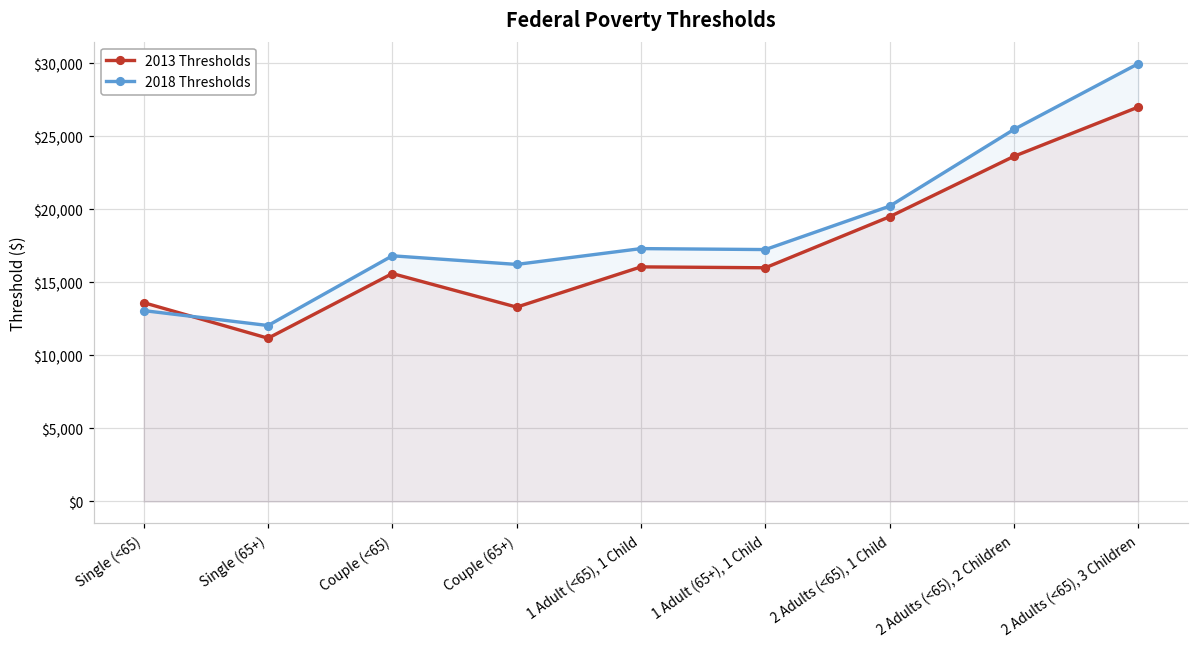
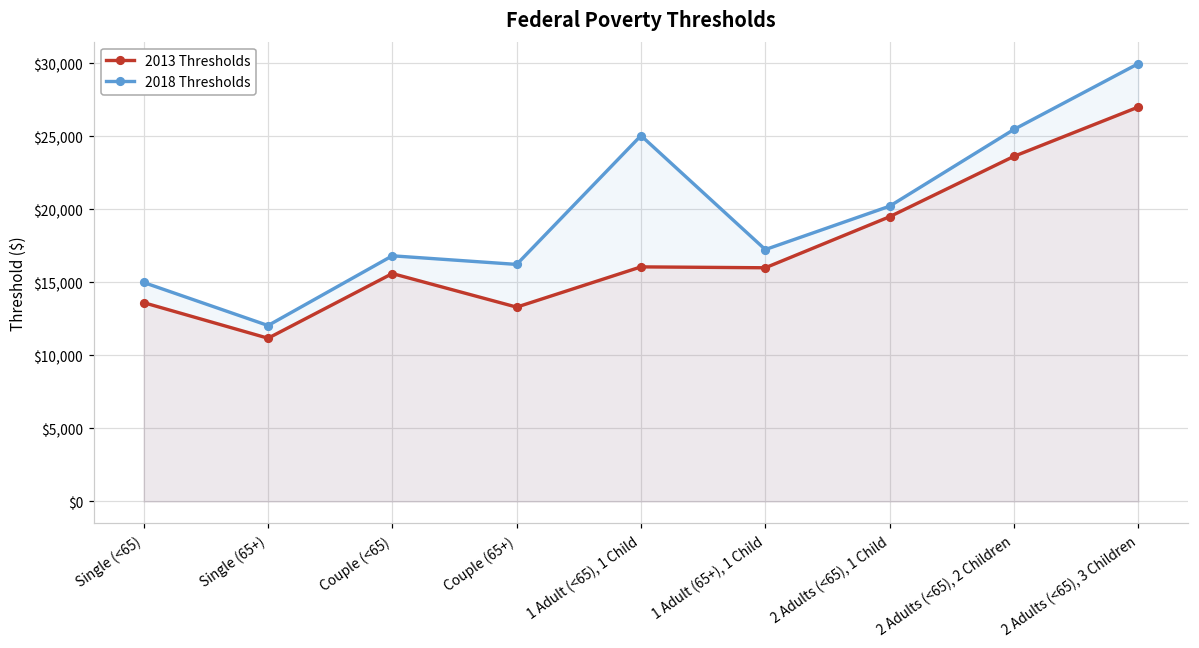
  {
    "2013 Thresholds": {
      "Single (<65)": "$13,600",
      "Single (65+)": "$11,200",
      "Couple (<65)": "$15,600",
      "Couple (65+)": "$13,300",
      "1 Adult (<65), 1 Child": "$16,100",
      "1 Adult (65+), 1 Child": "$16,000",
      "2 Adults (<65), 1 Child": "$19,500",
      "2 Adults (<65), 2 Children": "$23,600",
      "2 Adults (<65), 3 Children": "$27,000"
    },
    "2018 Thresholds": {
-     "Single (<65)": "$13,100",
+     "Single (<65)": "$15,000",
      "Single (65+)": "$12,000",
      "Couple (<65)": "$16,800",
      "Couple (65+)": "$16,200",
-     "1 Adult (<65), 1 Child": "$17,300",
+     "1 Adult (<65), 1 Child": "$25,000",
      "1 Adult (65+), 1 Child": "$17,200",
      "2 Adults (<65), 1 Child": "$20,200",
      "2 Adults (<65), 2 Children": "$25,500",
      "2 Adults (<65), 3 Children": "$30,000"
    }
  }
